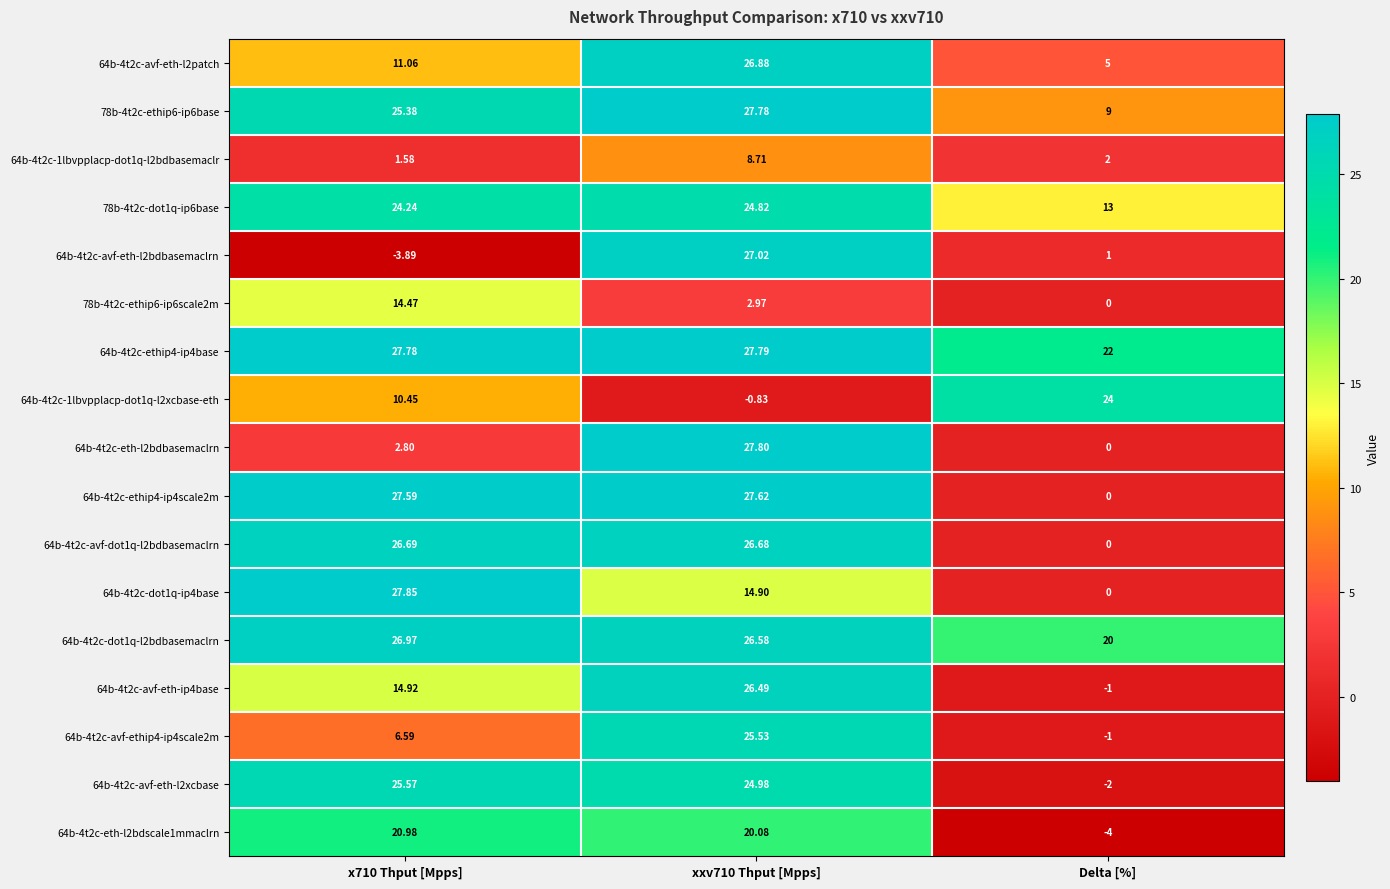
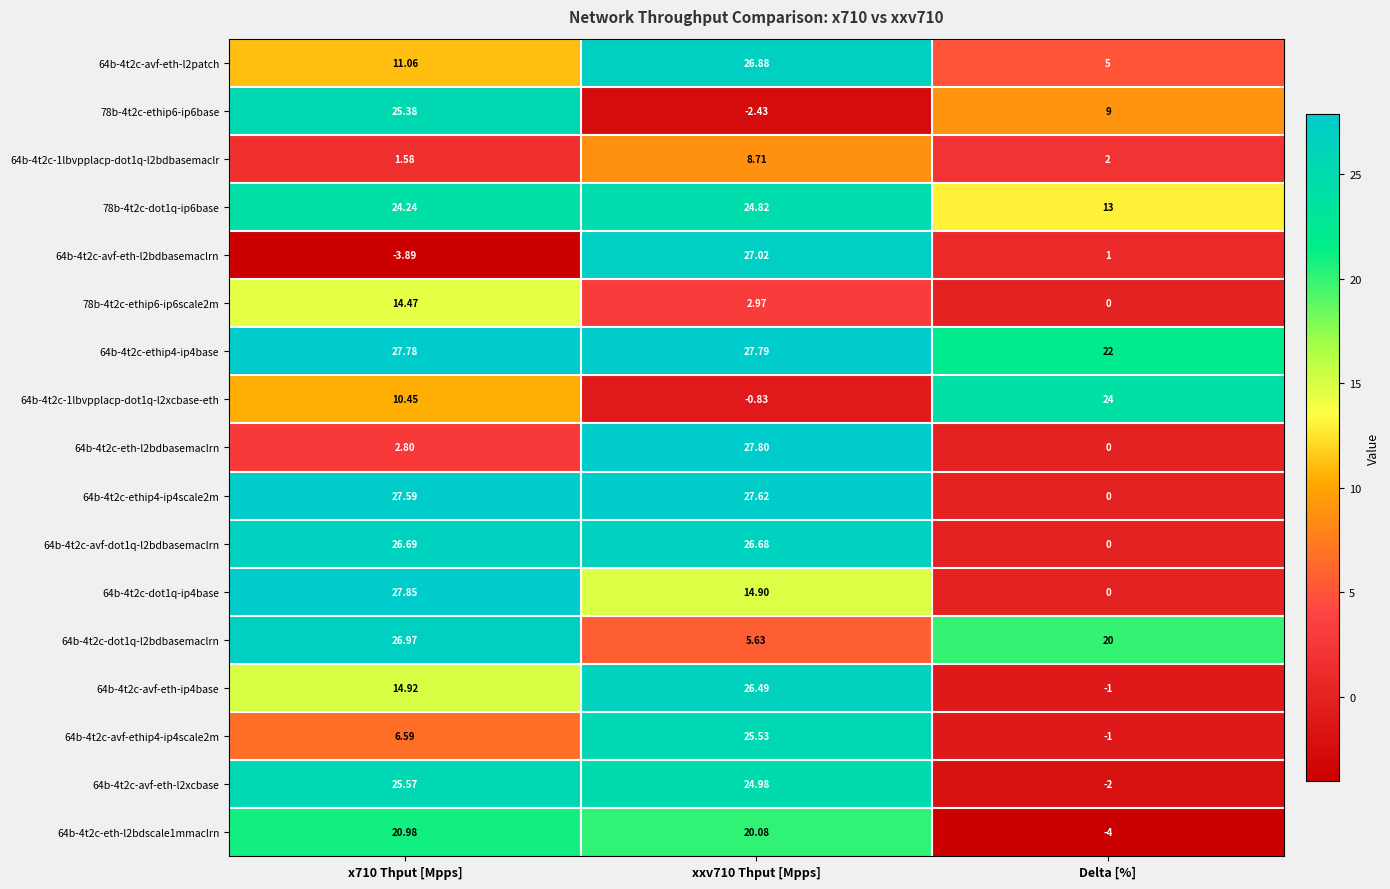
  {
    "64b-4t2c-avf-eth-l2patch": {
      "x710 Thput [Mpps]": 11.06,
      "xxv710 Thput [Mpps]": 26.88,
      "Delta [%]": 5
    },
    "78b-4t2c-ethip6-ip6base": {
      "x710 Thput [Mpps]": 25.38,
-     "xxv710 Thput [Mpps]": 27.78,
+     "xxv710 Thput [Mpps]": -2.43,
      "Delta [%]": 9
    },
    "64b-4t2c-1lbvpplacp-dot1q-l2bdbasemaclr": {
      "x710 Thput [Mpps]": 1.58,
      "xxv710 Thput [Mpps]": 8.71,
      "Delta [%]": 2
    },
    "78b-4t2c-dot1q-ip6base": {
      "x710 Thput [Mpps]": 24.24,
      "xxv710 Thput [Mpps]": 24.82,
      "Delta [%]": 13
    },
    "64b-4t2c-avf-eth-l2bdbasemaclrn": {
      "x710 Thput [Mpps]": -3.89,
      "xxv710 Thput [Mpps]": 27.02,
      "Delta [%]": 1
    },
    "78b-4t2c-ethip6-ip6scale2m": {
      "x710 Thput [Mpps]": 14.47,
      "xxv710 Thput [Mpps]": 2.97,
      "Delta [%]": 0
    },
    "64b-4t2c-ethip4-ip4base": {
      "x710 Thput [Mpps]": 27.78,
      "xxv710 Thput [Mpps]": 27.79,
      "Delta [%]": 22
    },
    "64b-4t2c-1lbvpplacp-dot1q-l2xcbase-eth": {
      "x710 Thput [Mpps]": 10.45,
      "xxv710 Thput [Mpps]": -0.83,
      "Delta [%]": 24
    },
    "64b-4t2c-eth-l2bdbasemaclrn": {
      "x710 Thput [Mpps]": 2.80,
      "xxv710 Thput [Mpps]": 27.80,
      "Delta [%]": 0
    },
    "64b-4t2c-ethip4-ip4scale2m": {
      "x710 Thput [Mpps]": 27.59,
      "xxv710 Thput [Mpps]": 27.62,
      "Delta [%]": 0
    },
    "64b-4t2c-avf-dot1q-l2bdbasemaclrn": {
      "x710 Thput [Mpps]": 26.69,
      "xxv710 Thput [Mpps]": 26.68,
      "Delta [%]": 0
    },
    "64b-4t2c-dot1q-ip4base": {
      "x710 Thput [Mpps]": 27.85,
      "xxv710 Thput [Mpps]": 14.90,
      "Delta [%]": 0
    },
    "64b-4t2c-dot1q-l2bdbasemaclrn": {
      "x710 Thput [Mpps]": 26.97,
-     "xxv710 Thput [Mpps]": 26.58,
+     "xxv710 Thput [Mpps]": 5.63,
      "Delta [%]": 20
    },
    "64b-4t2c-avf-eth-ip4base": {
      "x710 Thput [Mpps]": 14.92,
      "xxv710 Thput [Mpps]": 26.49,
      "Delta [%]": -1
    },
    "64b-4t2c-avf-ethip4-ip4scale2m": {
      "x710 Thput [Mpps]": 6.59,
      "xxv710 Thput [Mpps]": 25.53,
      "Delta [%]": -1
    },
    "64b-4t2c-avf-eth-l2xcbase": {
      "x710 Thput [Mpps]": 25.57,
      "xxv710 Thput [Mpps]": 24.98,
      "Delta [%]": -2
    },
    "64b-4t2c-eth-l2bdscale1mmaclrn": {
      "x710 Thput [Mpps]": 20.98,
      "xxv710 Thput [Mpps]": 20.08,
      "Delta [%]": -4
    }
  }
